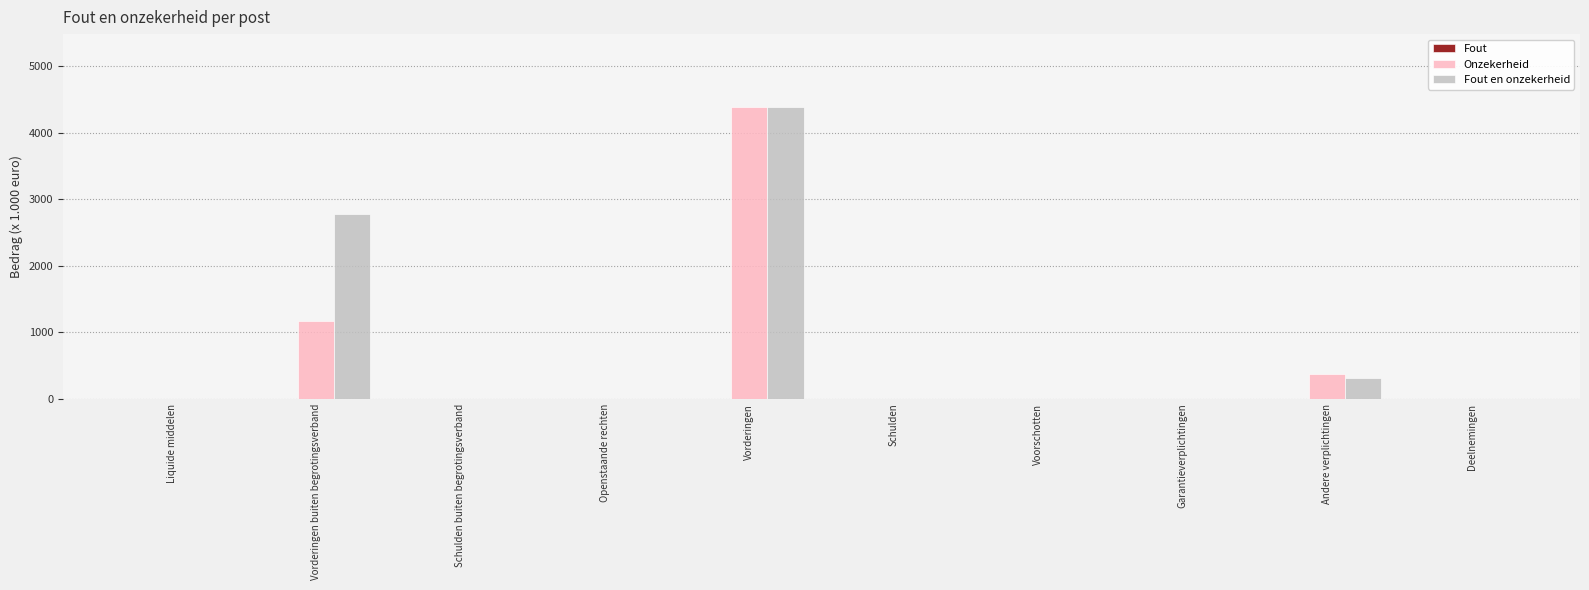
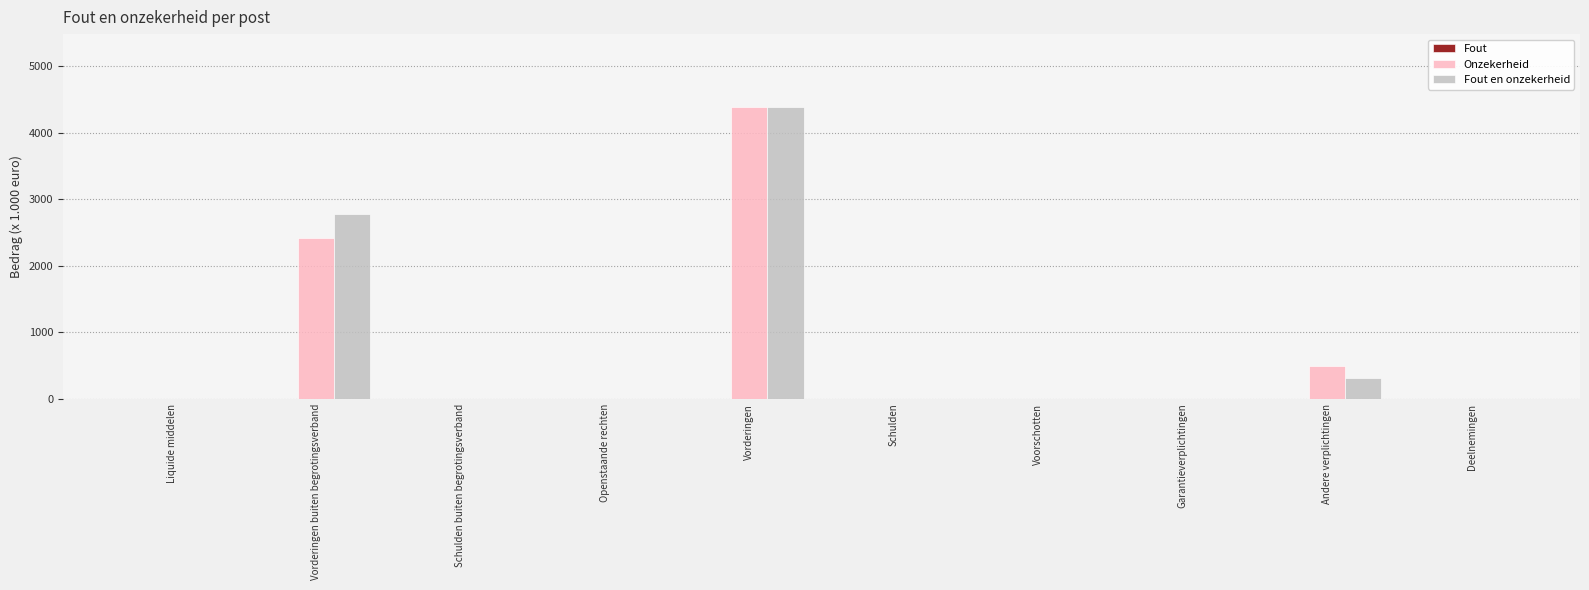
  {
    "Fout": {
      "Liquide middelen": 0,
      "Vorderingen buiten begrotingsverband": 0,
      "Schulden buiten begrotingsverband": 0,
      "Openstaande rechten": 0,
      "Vorderingen": 0,
      "Schulden": 0,
      "Voorschotten": 0,
      "Garantieverplichtingen": 0,
      "Andere verplichtingen": 0,
      "Deelnemingen": 0
    },
    "Onzekerheid": {
      "Liquide middelen": 0,
-     "Vorderingen buiten begrotingsverband": 1200,
+     "Vorderingen buiten begrotingsverband": 2400,
      "Schulden buiten begrotingsverband": 0,
      "Openstaande rechten": 0,
      "Vorderingen": 4400,
      "Schulden": 0,
      "Voorschotten": 0,
      "Garantieverplichtingen": 0,
-     "Andere verplichtingen": 400,
+     "Andere verplichtingen": 500,
      "Deelnemingen": 0
    },
    "Fout en onzekerheid": {
      "Liquide middelen": 0,
      "Vorderingen buiten begrotingsverband": 2800,
      "Schulden buiten begrotingsverband": 0,
      "Openstaande rechten": 0,
      "Vorderingen": 4400,
      "Schulden": 0,
      "Voorschotten": 0,
      "Garantieverplichtingen": 0,
      "Andere verplichtingen": 300,
      "Deelnemingen": 0
    }
  }
